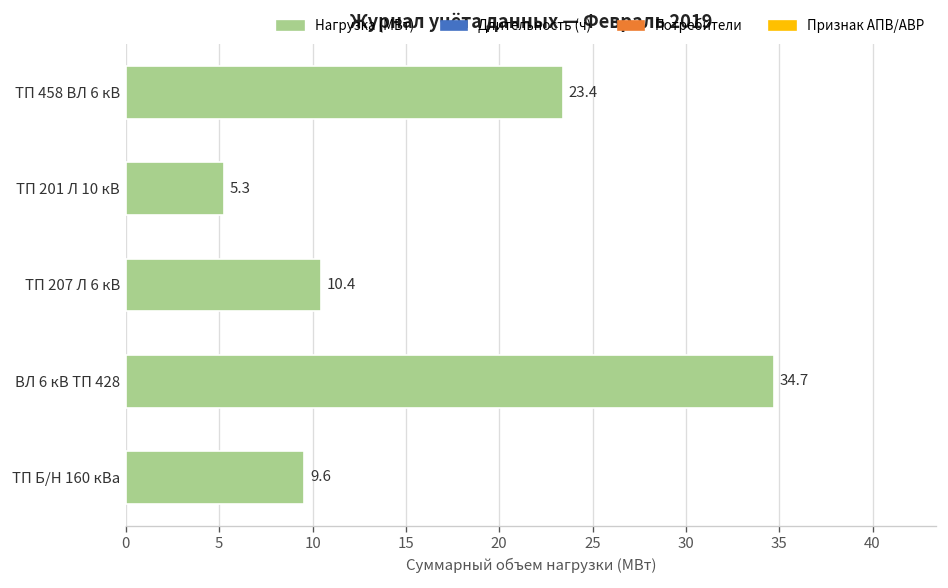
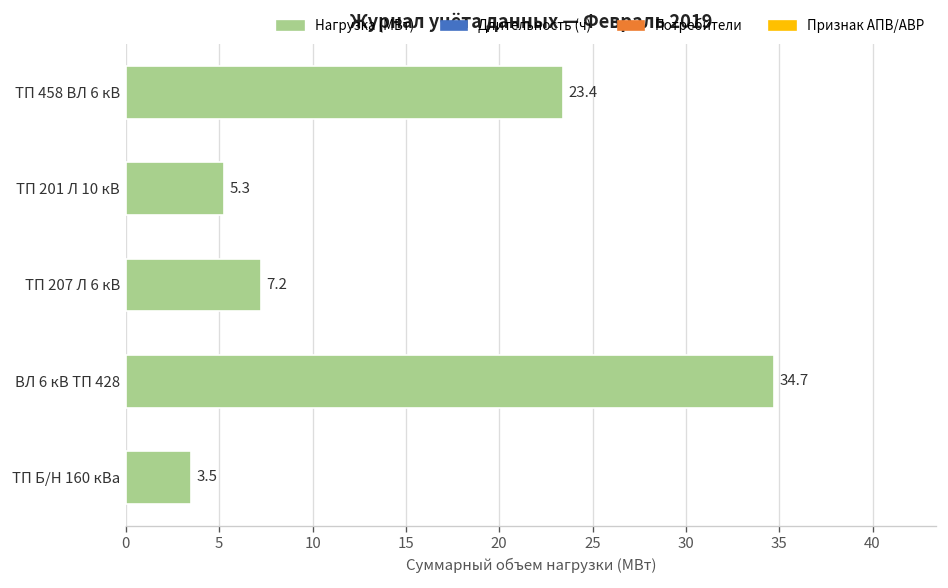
  {
    "ТП 458 ВЛ 6 кВ": 23.4,
    "ТП 201 Л 10 кВ": 5.3,
-   "ТП 207 Л 6 кВ": 10.4,
+   "ТП 207 Л 6 кВ": 7.2,
    "ВЛ 6 кВ ТП 428": 34.7,
-   "ТП Б/Н 160 кВа": 9.6
+   "ТП Б/Н 160 кВа": 3.5
  }
